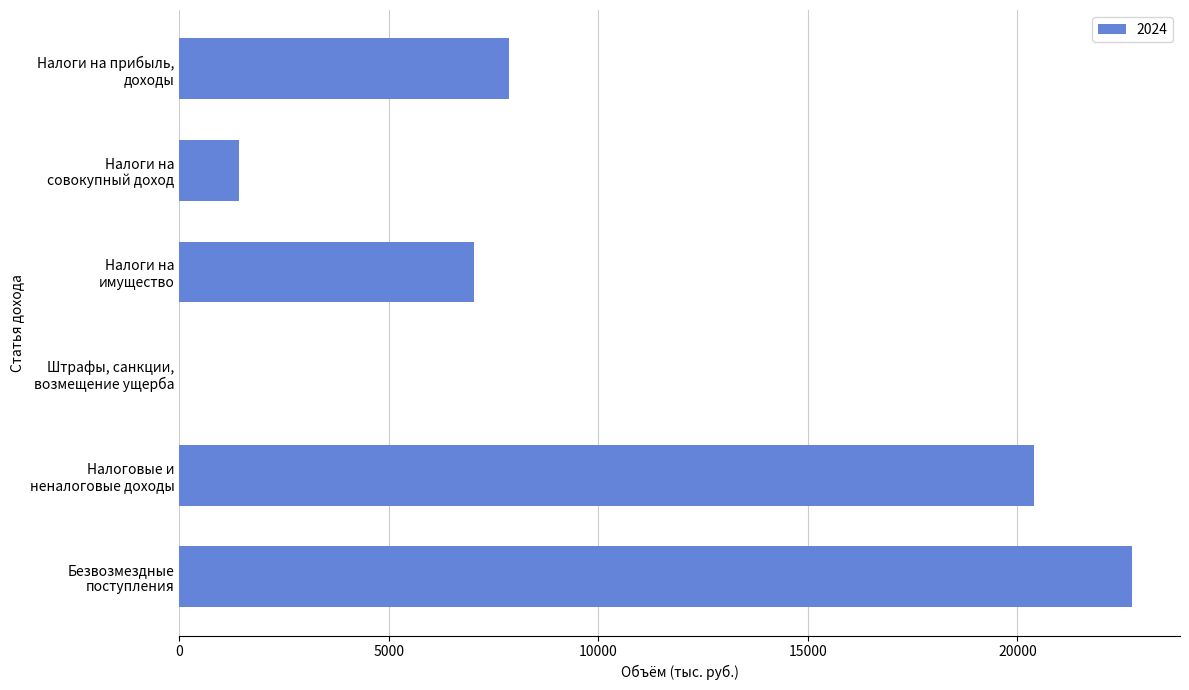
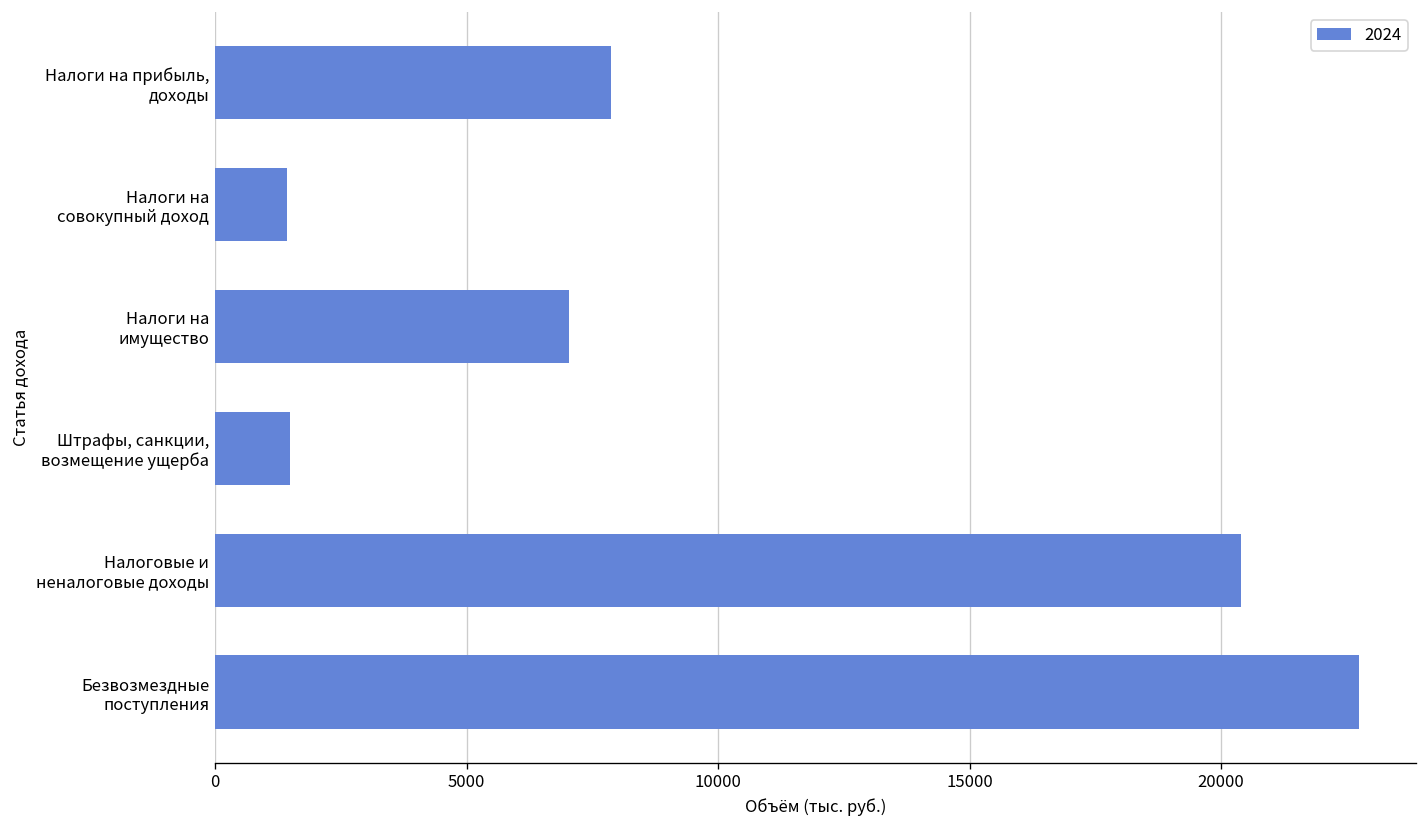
  {
    "Налоги на прибыль, доходы": 7900,
    "Налоги на совокупный доход": 1400,
    "Налоги на имущество": 7000,
-   "Штрафы, санкции, возмещение ущерба": 0,
+   "Штрафы, санкции, возмещение ущерба": 1500,
    "Налоговые и неналоговые доходы": 20400,
    "Безвозмездные поступления": 22700
  }
